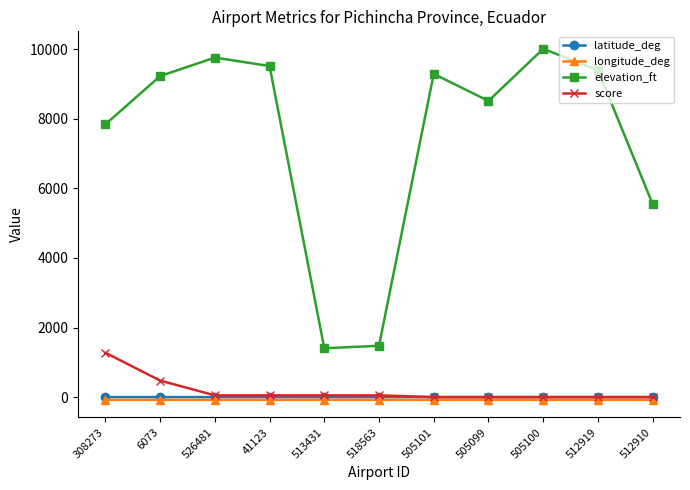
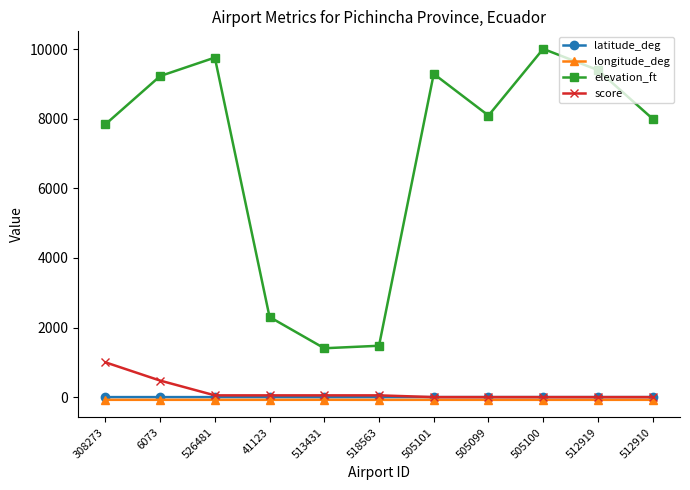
  {
    "latitude_deg": {
      "308273": 0,
      "6073": 0
    },
    "longitude_deg": {
      "308273": -100,
      "6073": -100,
      "526481": -100,
      "41123": -100,
      "513431": -100,
      "518563": -100,
      "505101": -100,
      "505099": -100,
      "505100": -100,
      "512919": -100,
      "512910": -100
    },
    "elevation_ft": {
      "308273": 7800,
      "6073": 9200,
      "526481": 9800,
-     "41123": 9500,
+     "41123": 2300,
      "513431": 1400,
      "518563": 1500,
      "505101": 9300,
-     "505099": 8500,
+     "505099": 8100,
      "505100": 10000,
-     "512910": 5600
+     "512910": 8000
    },
    "score": {
-     "308273": 1300,
+     "308273": 1000,
      "6073": 500
    }
  }
